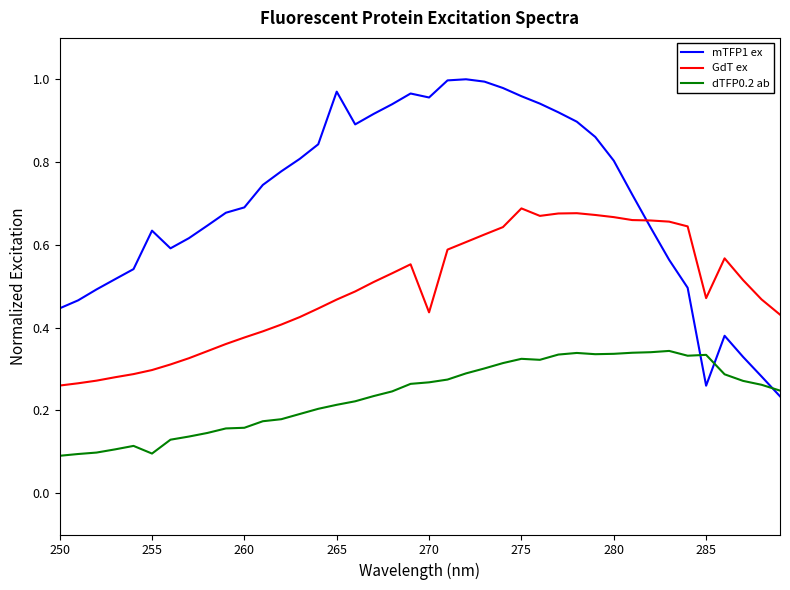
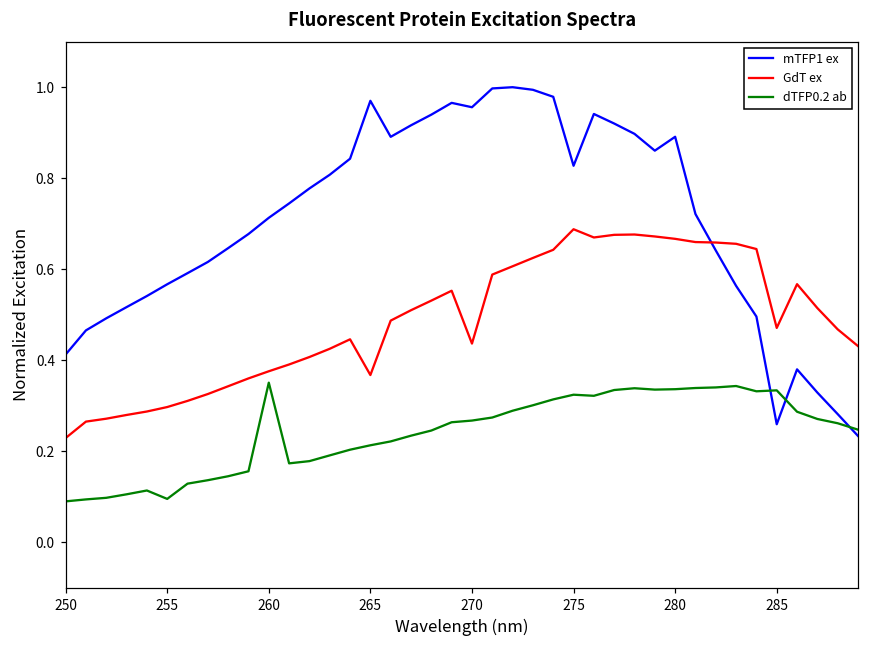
  {
    "mTFP1 ex": {
-     "250": 0.45,
-     "255": 0.63,
-     "260": 0.69,
+     "250": 0.41,
+     "255": 0.57,
+     "260": 0.71,
      "265": 0.97,
      "270": 0.96,
-     "275": 0.96,
-     "280": 0.80,
+     "275": 0.83,
+     "280": 0.89,
      "285": 0.26
    },
    "GdT ex": {
-     "250": 0.26,
+     "250": 0.23,
      "255": 0.30,
      "260": 0.38,
-     "265": 0.47,
+     "265": 0.37,
      "270": 0.44,
      "275": 0.69,
      "280": 0.67,
      "285": 0.47
    },
    "dTFP0.2 ab": {
      "250": 0.09,
      "255": 0.10,
-     "260": 0.16,
+     "260": 0.35,
      "265": 0.21,
      "270": 0.27,
      "275": 0.32,
      "280": 0.34,
      "285": 0.33
    }
  }
